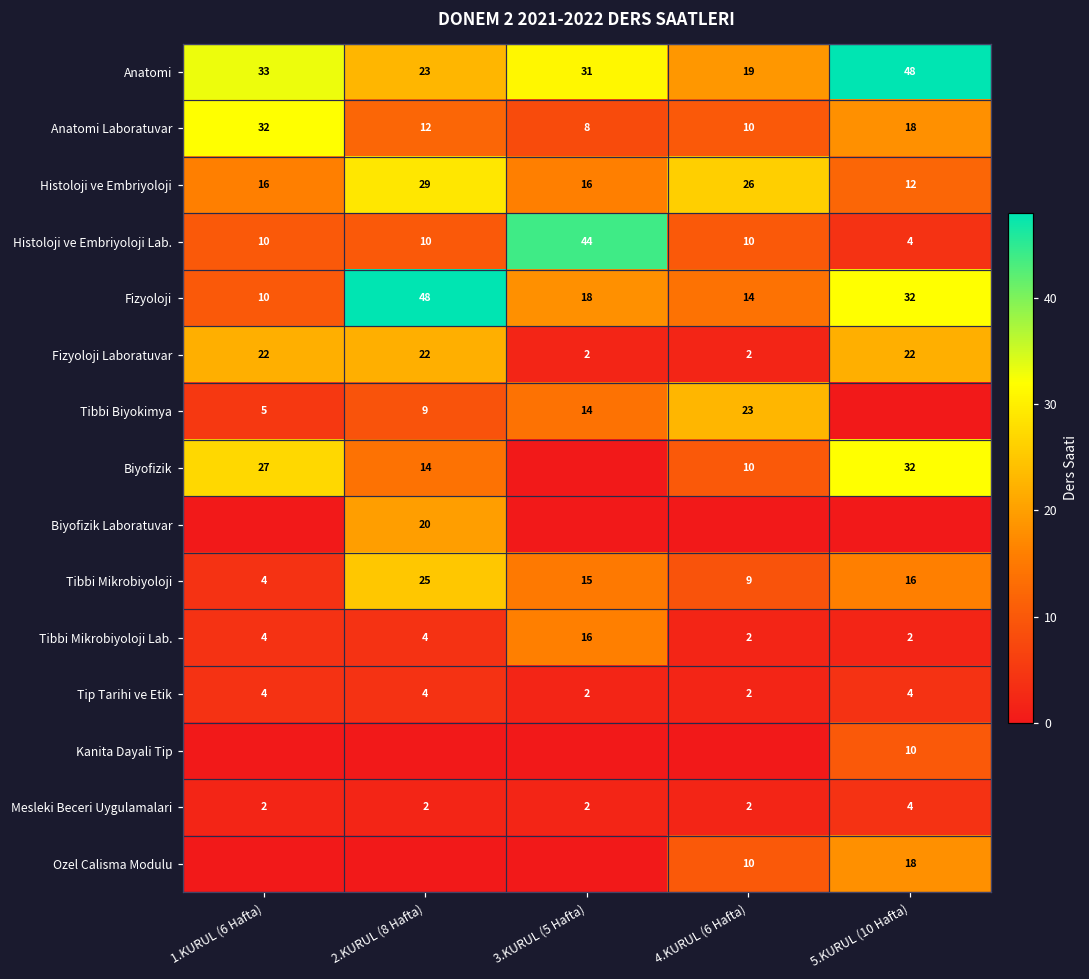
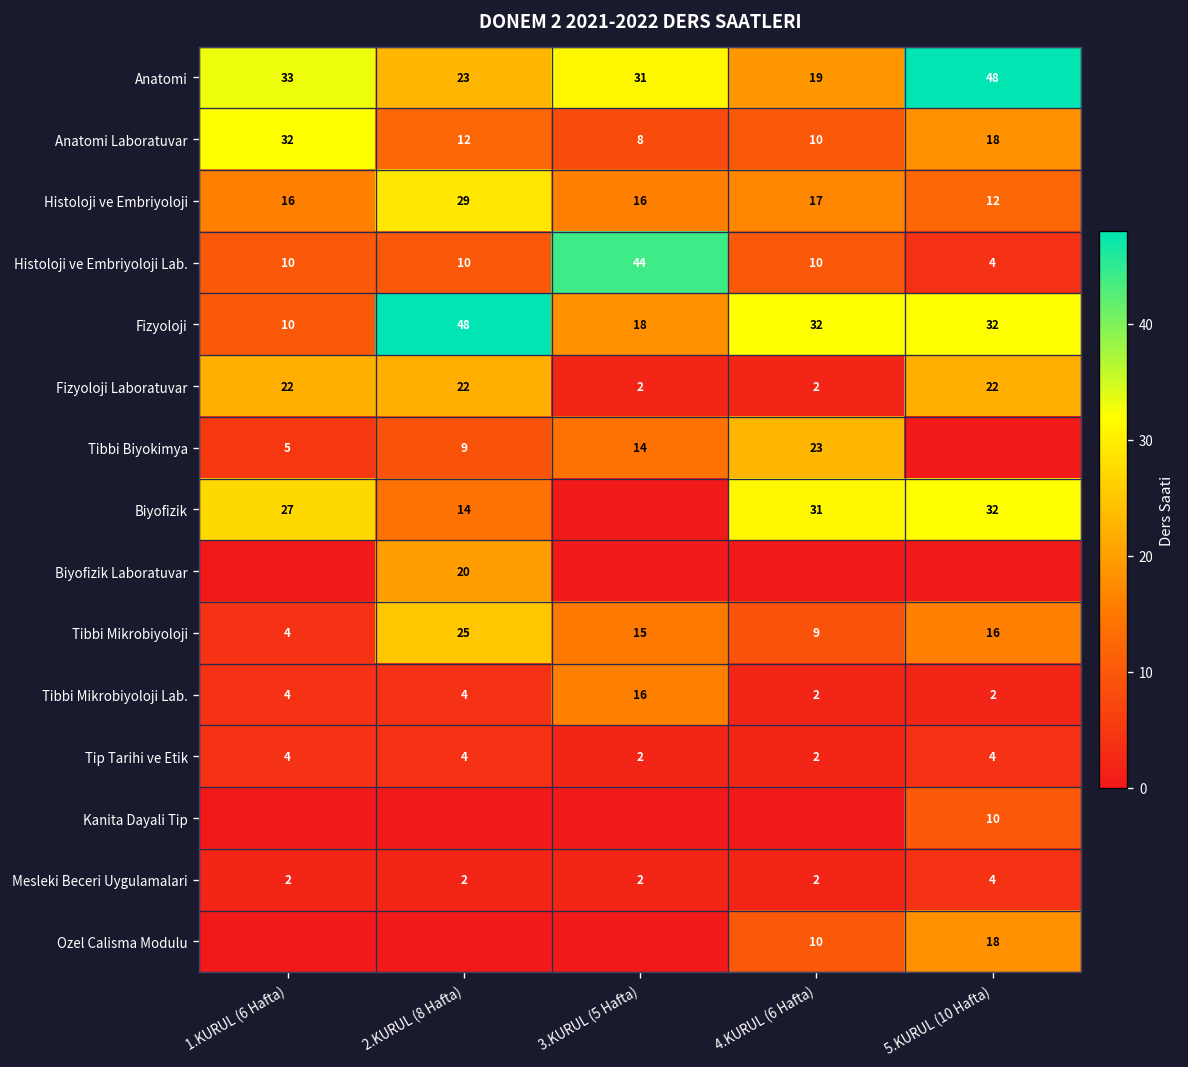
  {
    "Anatomi": {
      "1.KURUL (6 Hafta)": 33,
      "2.KURUL (8 Hafta)": 23,
      "3.KURUL (5 Hafta)": 31,
      "4.KURUL (6 Hafta)": 19,
      "5.KURUL (10 Hafta)": 48
    },
    "Anatomi Laboratuvar": {
      "1.KURUL (6 Hafta)": 32,
      "2.KURUL (8 Hafta)": 12,
      "3.KURUL (5 Hafta)": 8,
      "4.KURUL (6 Hafta)": 10,
      "5.KURUL (10 Hafta)": 18
    },
    "Histoloji ve Embriyoloji": {
      "1.KURUL (6 Hafta)": 16,
      "2.KURUL (8 Hafta)": 29,
      "3.KURUL (5 Hafta)": 16,
-     "4.KURUL (6 Hafta)": 26,
+     "4.KURUL (6 Hafta)": 17,
      "5.KURUL (10 Hafta)": 12
    },
    "Histoloji ve Embriyoloji Lab.": {
      "1.KURUL (6 Hafta)": 10,
      "2.KURUL (8 Hafta)": 10,
      "3.KURUL (5 Hafta)": 44,
      "4.KURUL (6 Hafta)": 10,
      "5.KURUL (10 Hafta)": 4
    },
    "Fizyoloji": {
      "1.KURUL (6 Hafta)": 10,
      "2.KURUL (8 Hafta)": 48,
      "3.KURUL (5 Hafta)": 18,
-     "4.KURUL (6 Hafta)": 14,
+     "4.KURUL (6 Hafta)": 32,
      "5.KURUL (10 Hafta)": 32
    },
    "Fizyoloji Laboratuvar": {
      "1.KURUL (6 Hafta)": 22,
      "2.KURUL (8 Hafta)": 22,
      "3.KURUL (5 Hafta)": 2,
      "4.KURUL (6 Hafta)": 2,
      "5.KURUL (10 Hafta)": 22
    },
    "Tibbi Biyokimya": {
      "1.KURUL (6 Hafta)": 5,
      "2.KURUL (8 Hafta)": 9,
      "3.KURUL (5 Hafta)": 14,
      "4.KURUL (6 Hafta)": 23
    },
    "Biyofizik": {
      "1.KURUL (6 Hafta)": 27,
      "2.KURUL (8 Hafta)": 14,
-     "4.KURUL (6 Hafta)": 10,
+     "4.KURUL (6 Hafta)": 31,
      "5.KURUL (10 Hafta)": 32
    },
    "Biyofizik Laboratuvar": {
      "2.KURUL (8 Hafta)": 20
    },
    "Tibbi Mikrobiyoloji": {
      "1.KURUL (6 Hafta)": 4,
      "2.KURUL (8 Hafta)": 25,
      "3.KURUL (5 Hafta)": 15,
      "4.KURUL (6 Hafta)": 9,
      "5.KURUL (10 Hafta)": 16
    },
    "Tibbi Mikrobiyoloji Lab.": {
      "1.KURUL (6 Hafta)": 4,
      "2.KURUL (8 Hafta)": 4,
      "3.KURUL (5 Hafta)": 16,
      "4.KURUL (6 Hafta)": 2,
      "5.KURUL (10 Hafta)": 2
    },
    "Tip Tarihi ve Etik": {
      "1.KURUL (6 Hafta)": 4,
      "2.KURUL (8 Hafta)": 4,
      "3.KURUL (5 Hafta)": 2,
      "4.KURUL (6 Hafta)": 2,
      "5.KURUL (10 Hafta)": 4
    },
    "Kanita Dayali Tip": {
      "5.KURUL (10 Hafta)": 10
    },
    "Mesleki Beceri Uygulamalari": {
      "1.KURUL (6 Hafta)": 2,
      "2.KURUL (8 Hafta)": 2,
      "3.KURUL (5 Hafta)": 2,
      "4.KURUL (6 Hafta)": 2,
      "5.KURUL (10 Hafta)": 4
    },
    "Ozel Calisma Modulu": {
      "4.KURUL (6 Hafta)": 10,
      "5.KURUL (10 Hafta)": 18
    }
  }
